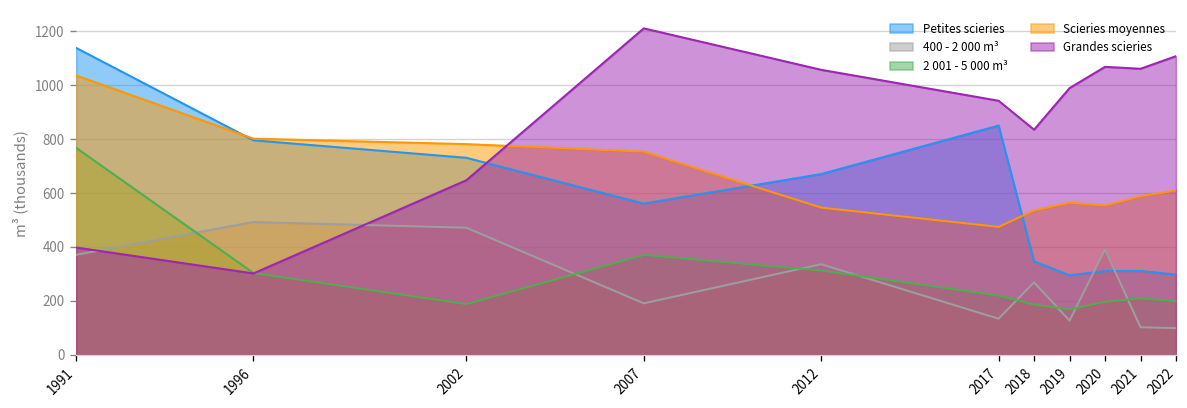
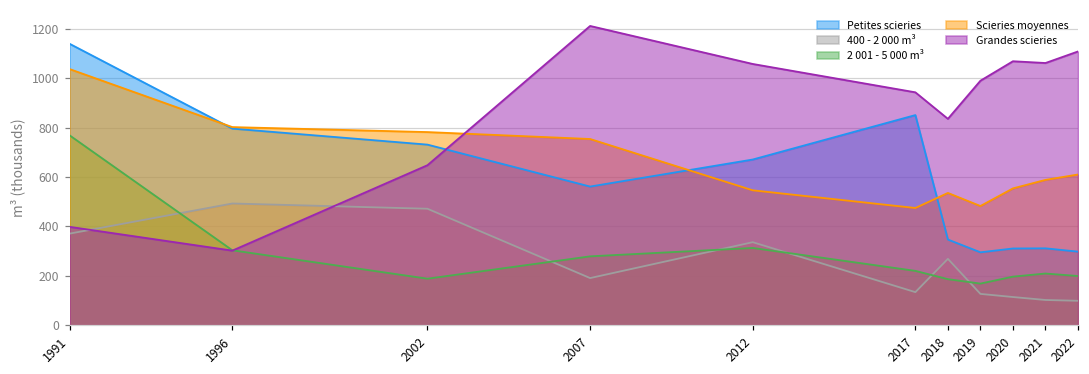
  {
    "Petites scieries": {
      "1991": 1140,
      "2002": 730,
      "2007": 560,
      "2012": 670,
      "2017": 850,
      "2018": 350,
      "2019": 300,
      "2020": 310,
      "2021": 310,
      "2022": 300
    },
    "400 - 2 000 m³": {
      "1991": 370,
      "1996": 490,
      "2002": 470,
      "2007": 190,
      "2012": 340,
      "2017": 130,
      "2018": 270,
      "2019": 130,
-     "2020": 390,
+     "2020": 110,
      "2021": 100,
      "2022": 100
    },
    "2 001 - 5 000 m³": {
      "1991": 770,
      "2002": 190,
-     "2007": 370,
+     "2007": 280,
      "2012": 310,
      "2017": 220,
      "2018": 190,
      "2019": 170,
      "2020": 200,
      "2021": 210,
      "2022": 200
    },
    "Scieries moyennes": {
      "1991": 1040,
      "2002": 780,
      "2007": 750,
      "2012": 550,
      "2017": 470,
      "2018": 540,
-     "2019": 560,
+     "2019": 480,
      "2020": 550,
      "2021": 590,
      "2022": 610
    },
    "Grandes scieries": {
      "1991": 400,
      "2002": 650,
      "2007": 1210,
      "2012": 1060,
      "2017": 940,
      "2018": 840,
      "2019": 990,
      "2020": 1070,
      "2021": 1060,
      "2022": 1110
    }
  }
